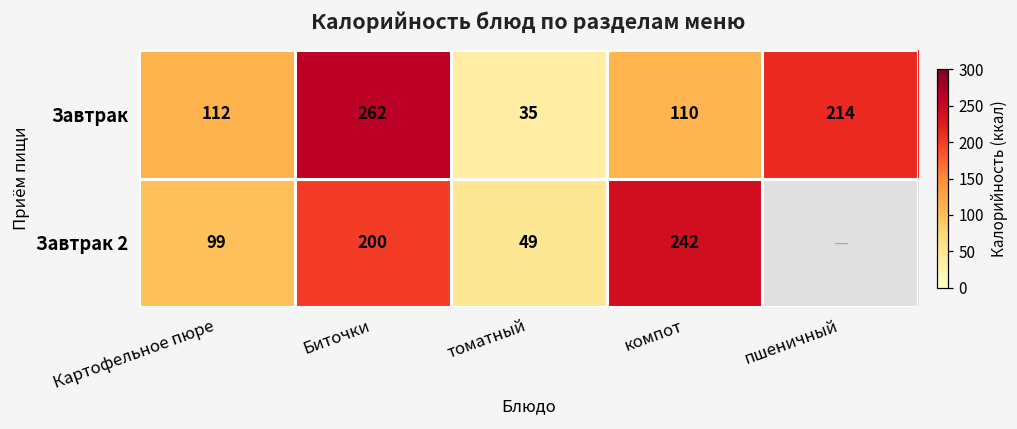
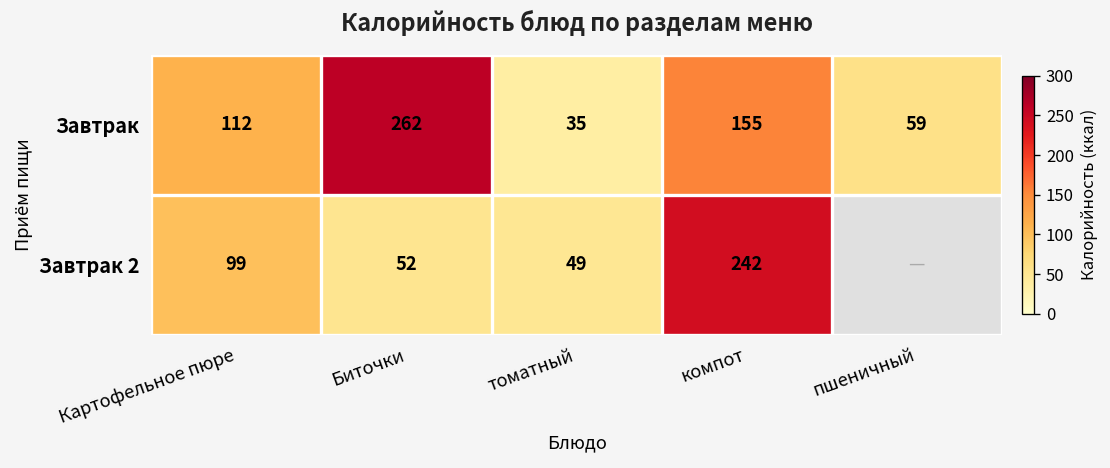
  {
    "Завтрак": {
      "Картофельное пюре": 112,
      "Биточки": 262,
      "томатный": 35,
-     "компот": 110,
-     "пшеничный": 214
+     "компот": 155,
+     "пшеничный": 59
    },
    "Завтрак 2": {
      "Картофельное пюре": 99,
-     "Биточки": 200,
+     "Биточки": 52,
      "томатный": 49,
      "компот": 242
    }
  }
